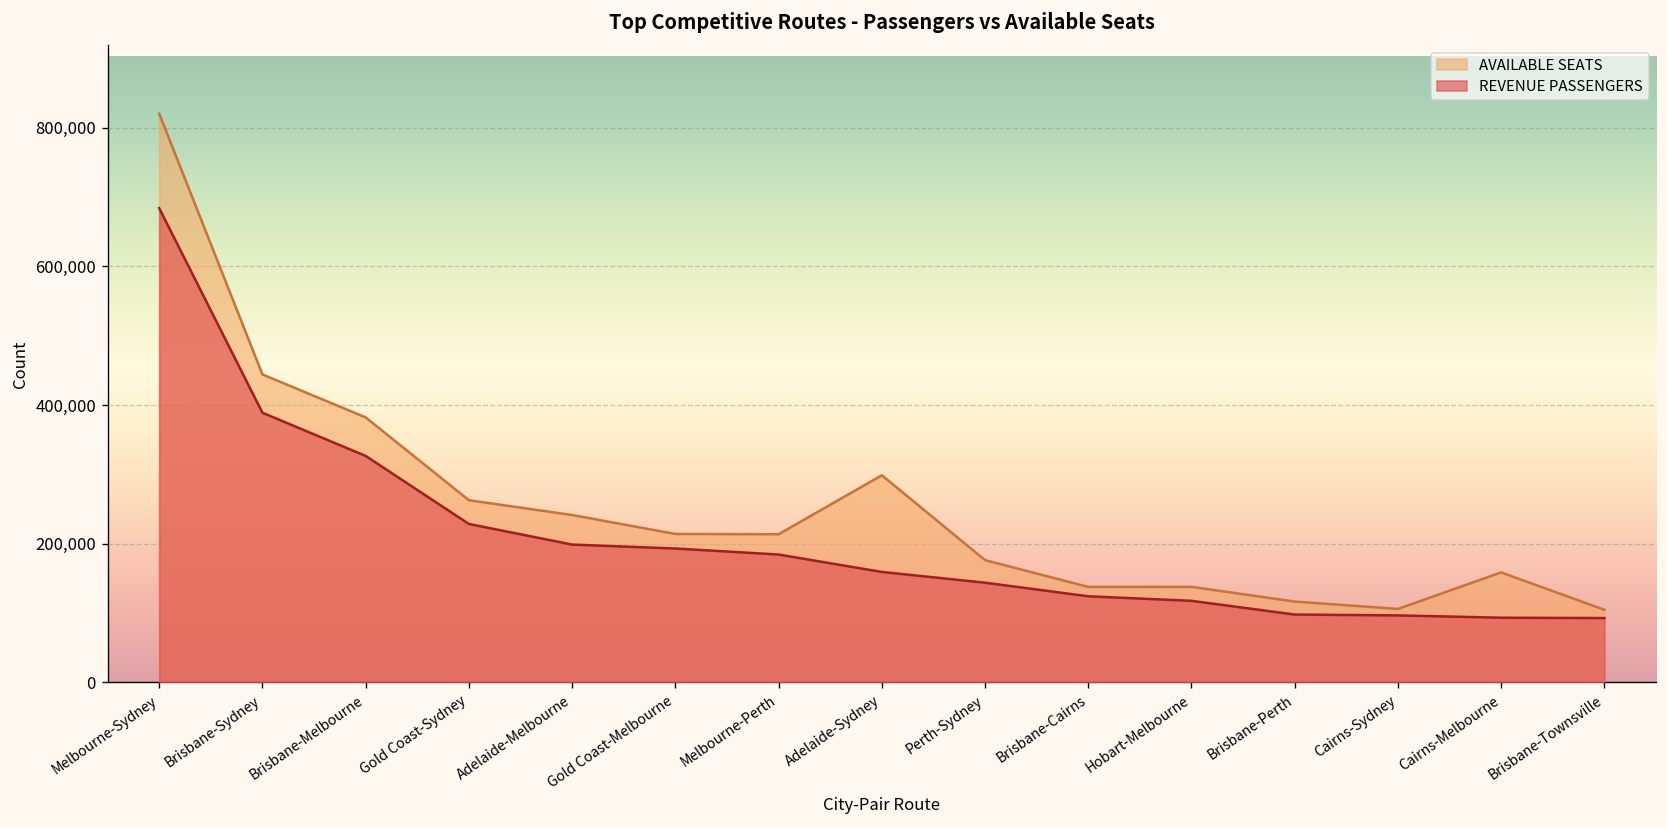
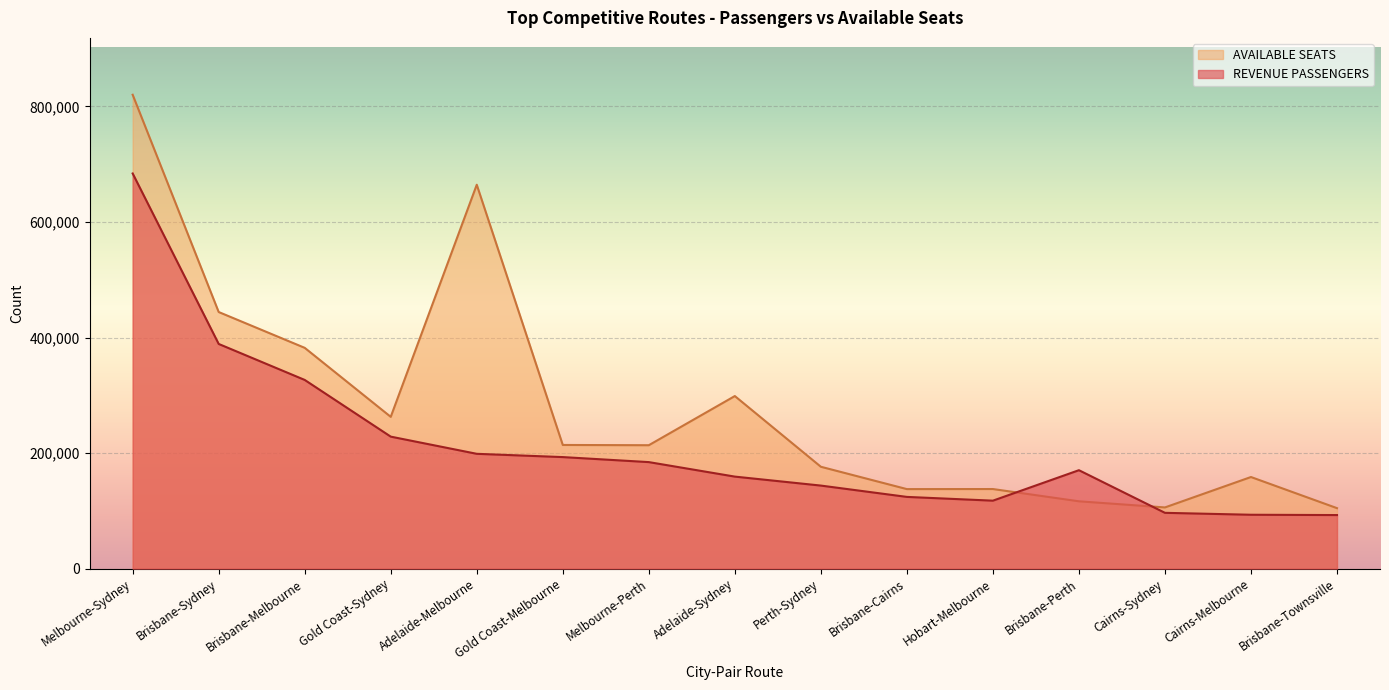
  {
    "AVAILABLE SEATS": {
      "Melbourne-Sydney": "820,000",
      "Brisbane-Sydney": "440,000",
      "Brisbane-Melbourne": "380,000",
      "Gold Coast-Sydney": "260,000",
-     "Adelaide-Melbourne": "240,000",
+     "Adelaide-Melbourne": "660,000",
      "Gold Coast-Melbourne": "210,000",
      "Melbourne-Perth": "210,000",
      "Adelaide-Sydney": "300,000",
      "Perth-Sydney": "180,000",
      "Brisbane-Cairns": "140,000",
      "Hobart-Melbourne": "140,000",
      "Brisbane-Perth": "120,000",
      "Cairns-Sydney": "110,000",
      "Cairns-Melbourne": "160,000",
      "Brisbane-Townsville": "100,000"
    },
    "REVENUE PASSENGERS": {
      "Melbourne-Sydney": "680,000",
      "Brisbane-Sydney": "390,000",
      "Brisbane-Melbourne": "330,000",
      "Gold Coast-Sydney": "230,000",
      "Adelaide-Melbourne": "200,000",
      "Gold Coast-Melbourne": "190,000",
      "Melbourne-Perth": "180,000",
      "Adelaide-Sydney": "160,000",
      "Perth-Sydney": "140,000",
      "Brisbane-Cairns": "120,000",
      "Hobart-Melbourne": "120,000",
-     "Brisbane-Perth": "100,000",
+     "Brisbane-Perth": "170,000",
      "Cairns-Sydney": "100,000",
      "Cairns-Melbourne": "90,000",
      "Brisbane-Townsville": "90,000"
    }
  }
